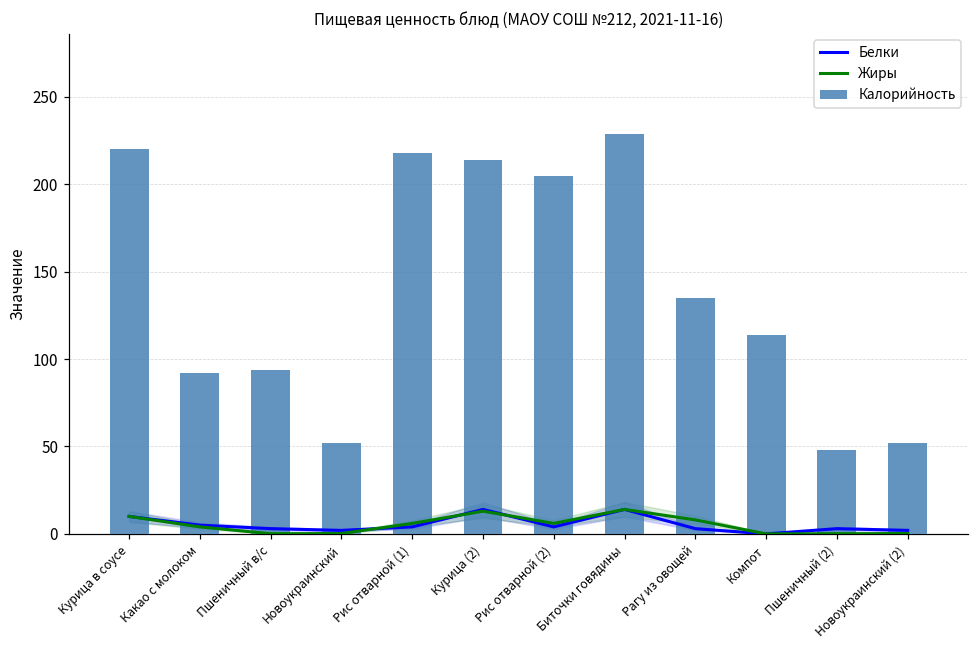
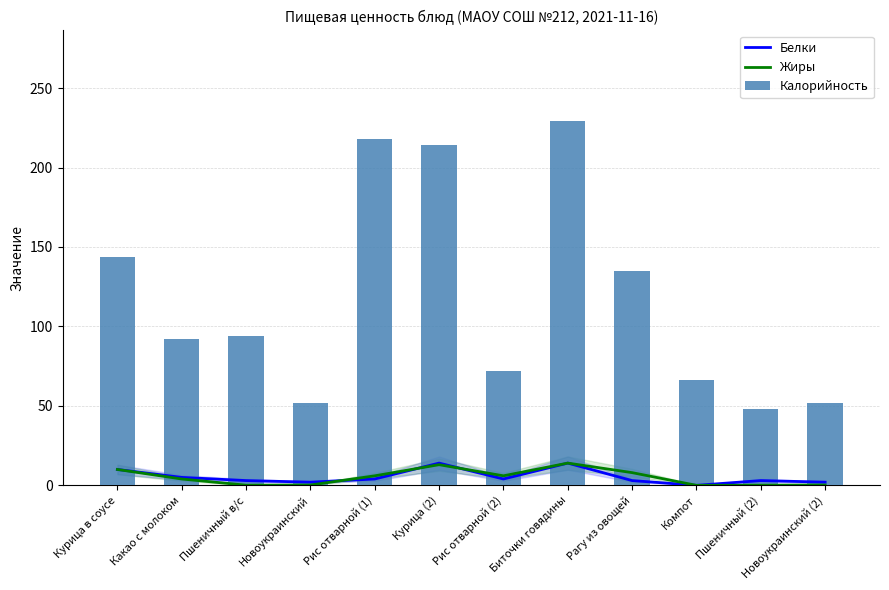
  {
    "Калорийность": {
-     "Курица в соусе": 220,
+     "Курица в соусе": 144,
      "Какао с молоком": 92,
      "Пшеничный в/с": 94,
      "Новоукраинский": 52,
      "Рис отварной (1)": 218,
      "Курица (2)": 214,
-     "Рис отварной (2)": 205,
+     "Рис отварной (2)": 72,
      "Биточки говядины": 229,
      "Рагу из овощей": 135,
-     "Компот": 114,
+     "Компот": 66,
      "Пшеничный (2)": 48,
      "Новоукраинский (2)": 52
    }
  }
